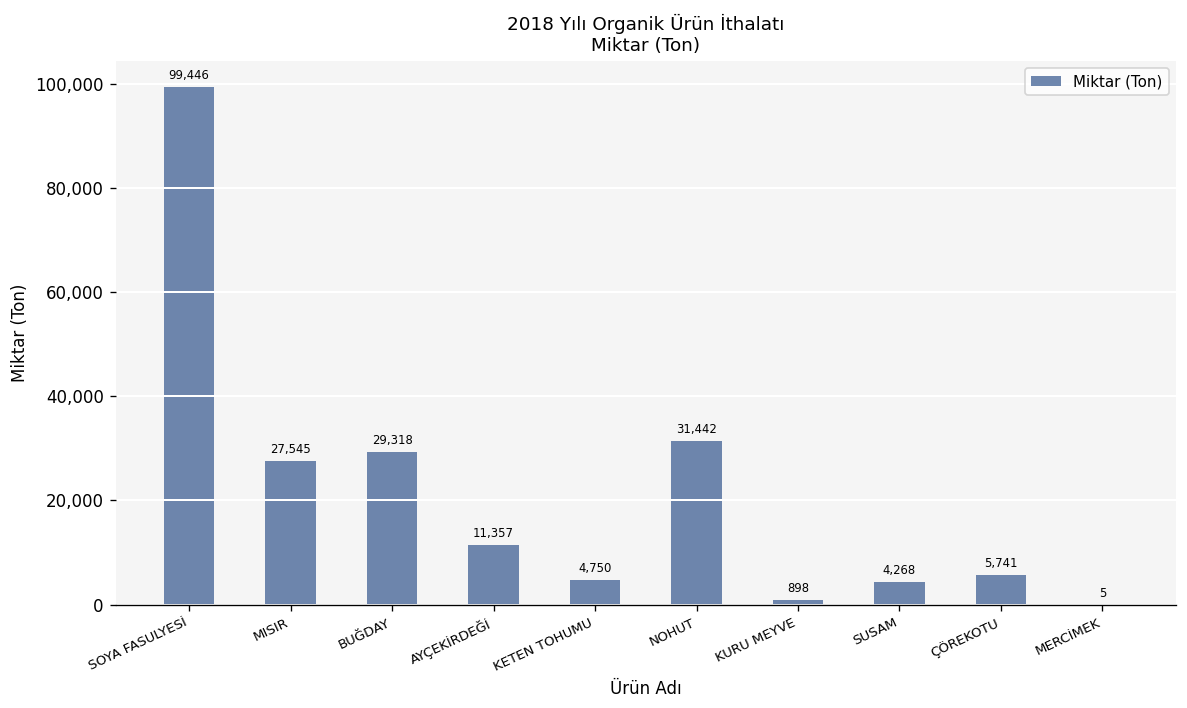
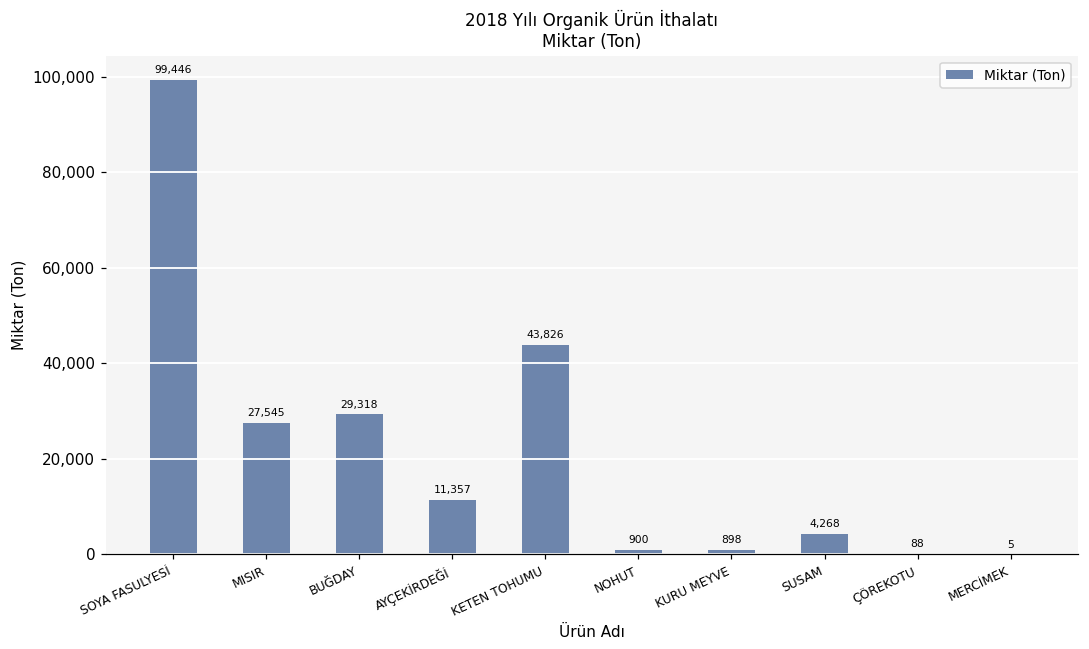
  {
    "SOYA FASULYESİ": "99,446",
    "MISIR": "27,545",
    "BUĞDAY": "29,318",
    "AYÇEKİRDEĞİ": "11,357",
-   "KETEN TOHUMU": "4,750",
-   "NOHUT": "31,442",
+   "KETEN TOHUMU": "43,826",
+   "NOHUT": "900",
    "KURU MEYVE": "898",
    "SUSAM": "4,268",
-   "ÇÖREKOTU": "5,741",
+   "ÇÖREKOTU": "88",
    "MERCİMEK": "5"
  }
